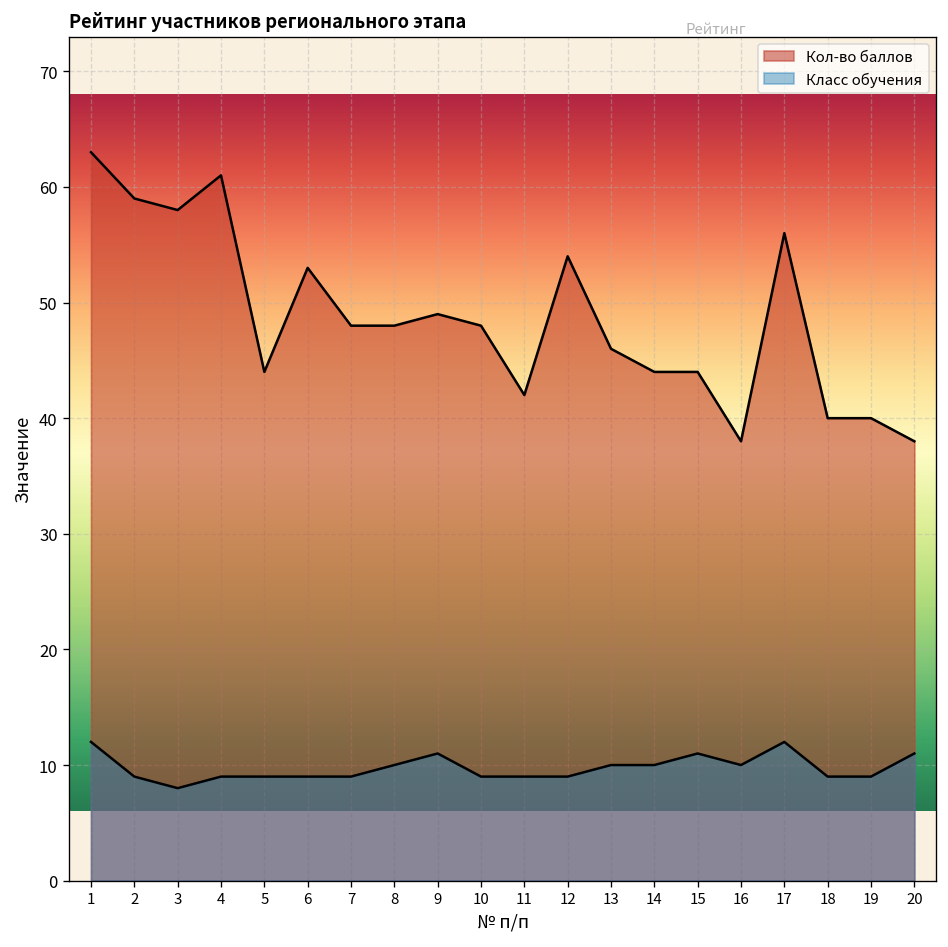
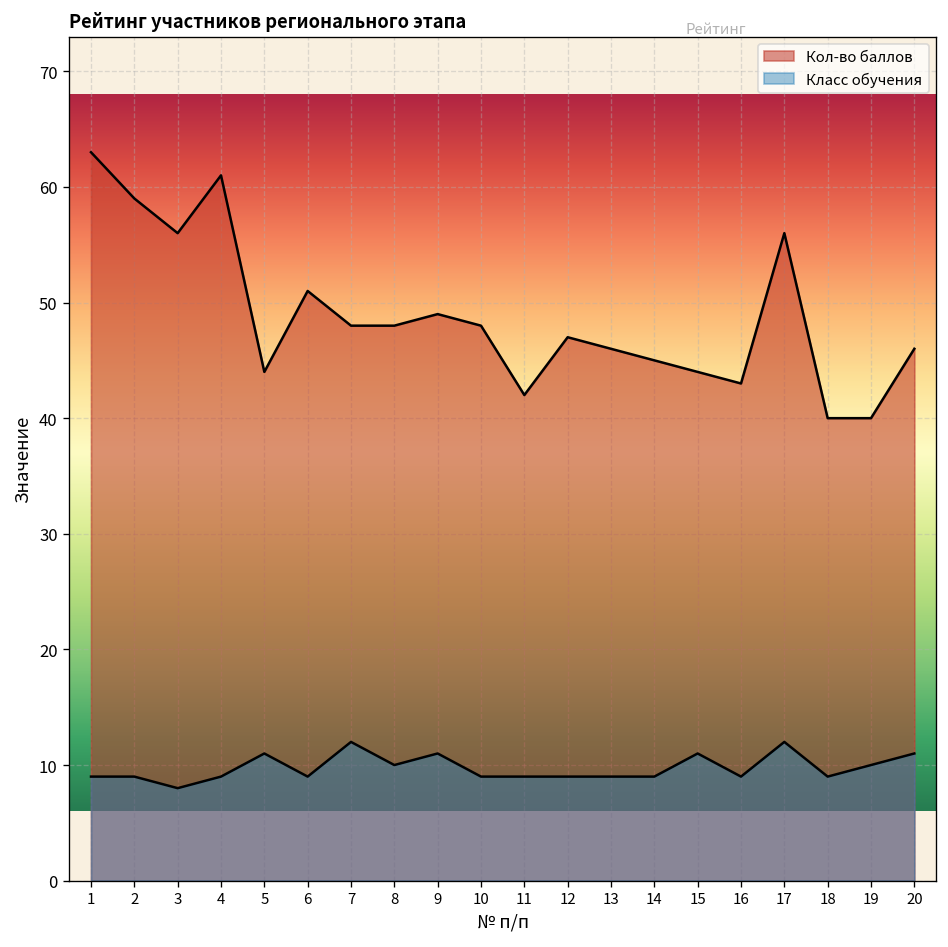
  {
    "Кол-во баллов": {
      "1": 63,
      "2": 59,
-     "3": 58,
+     "3": 56,
      "4": 61,
      "5": 44,
-     "6": 53,
+     "6": 51,
      "7": 48,
      "8": 48,
      "9": 49,
      "10": 48,
      "11": 42,
-     "12": 54,
+     "12": 47,
      "13": 46,
-     "14": 44,
+     "14": 45,
      "15": 44,
-     "16": 38,
+     "16": 43,
      "17": 56,
      "18": 40,
      "19": 40,
-     "20": 38
+     "20": 46
    },
    "Класс обучения": {
-     "1": 12,
+     "1": 9,
      "2": 9,
      "3": 8,
      "4": 9,
-     "5": 9,
+     "5": 11,
      "6": 9,
-     "7": 9,
+     "7": 12,
      "8": 10,
      "9": 11,
      "10": 9,
      "11": 9,
      "12": 9,
-     "13": 10,
-     "14": 10,
+     "13": 9,
+     "14": 9,
      "15": 11,
-     "16": 10,
+     "16": 9,
      "17": 12,
      "18": 9,
-     "19": 9,
+     "19": 10,
      "20": 11
    }
  }
